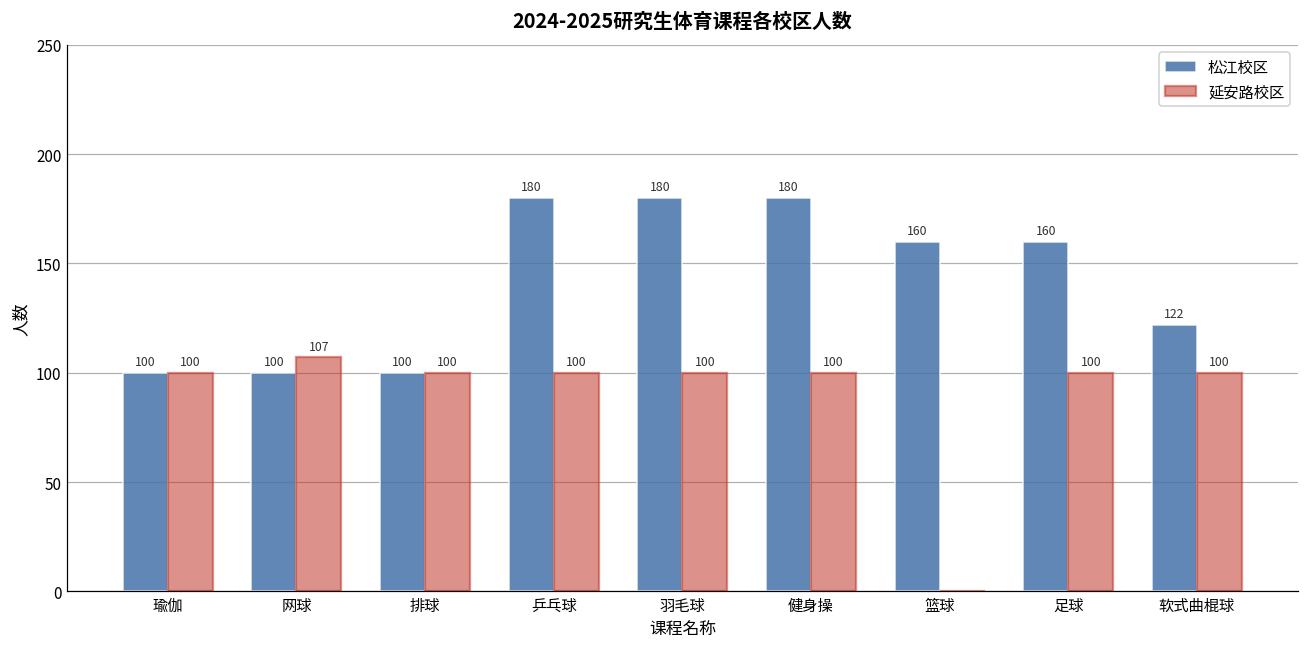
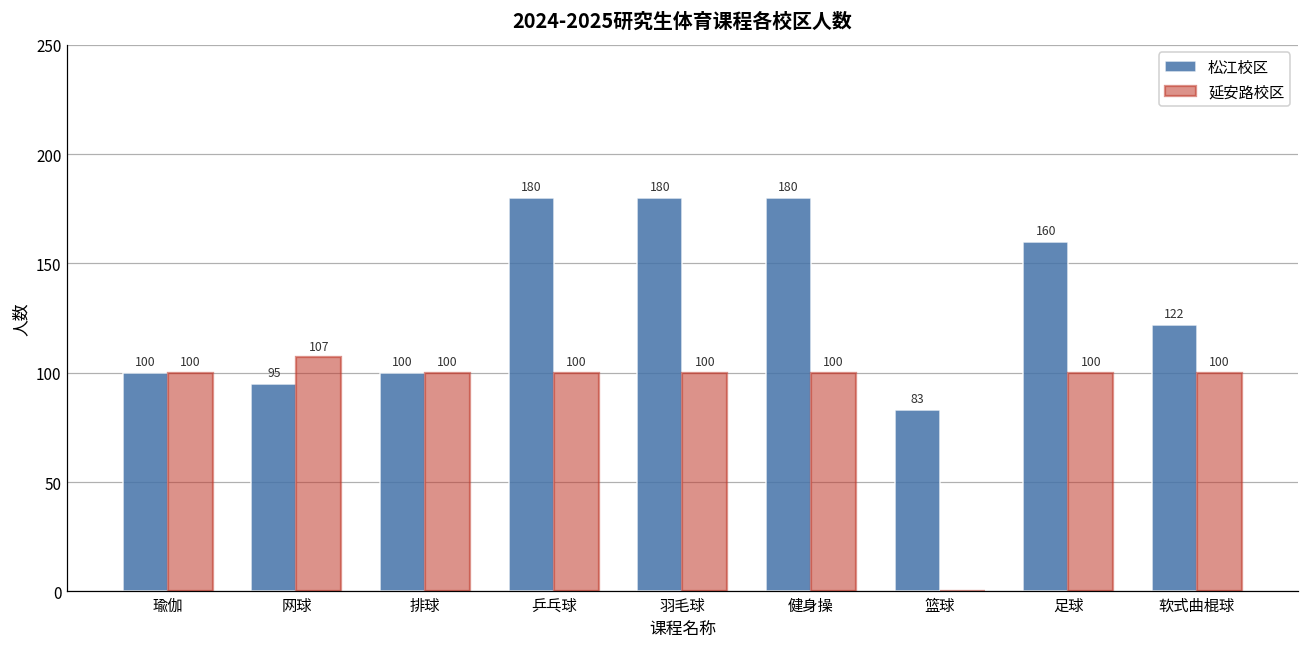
  {
    "松江校区": {
      "瑜伽": 100,
-     "网球": 100,
+     "网球": 95,
      "排球": 100,
      "乒乓球": 180,
      "羽毛球": 180,
      "健身操": 180,
-     "篮球": 160,
+     "篮球": 83,
      "足球": 160,
      "软式曲棍球": 122
    },
    "延安路校区": {
      "瑜伽": 100,
      "网球": 107,
      "排球": 100,
      "乒乓球": 100,
      "羽毛球": 100,
      "健身操": 100,
      "足球": 100,
      "软式曲棍球": 100
    }
  }
